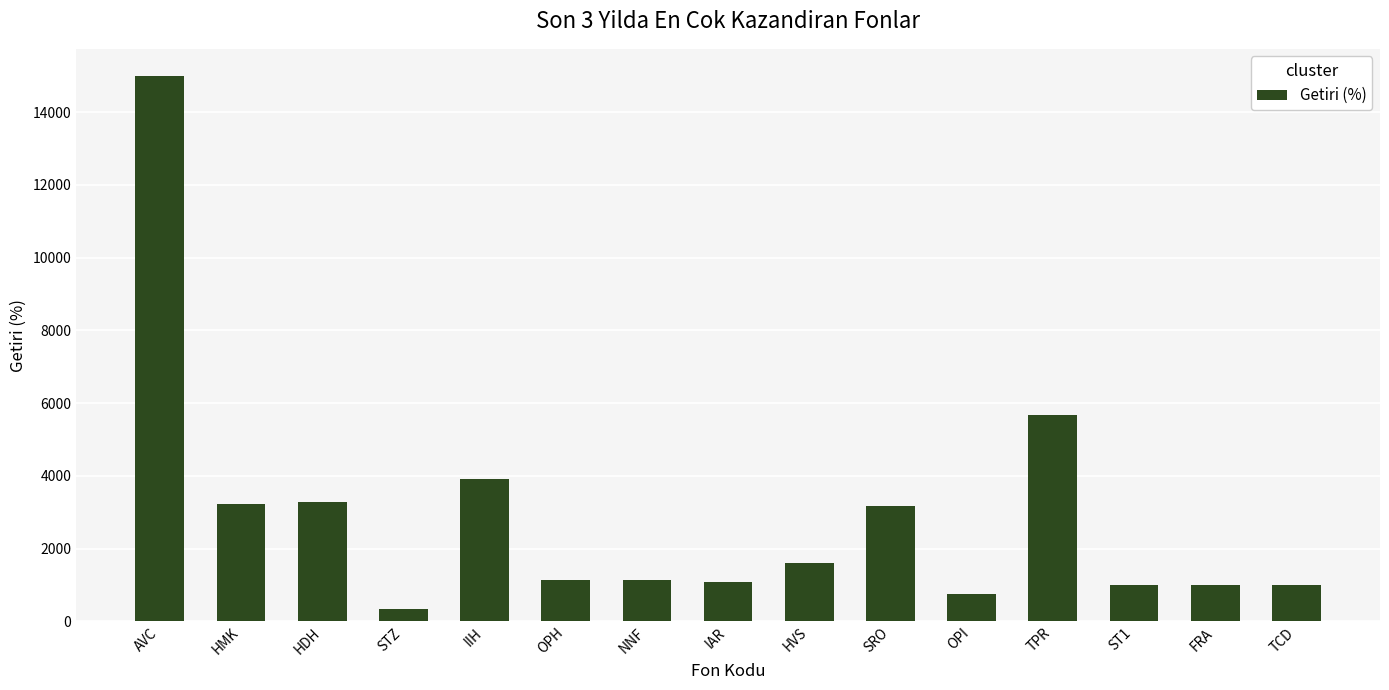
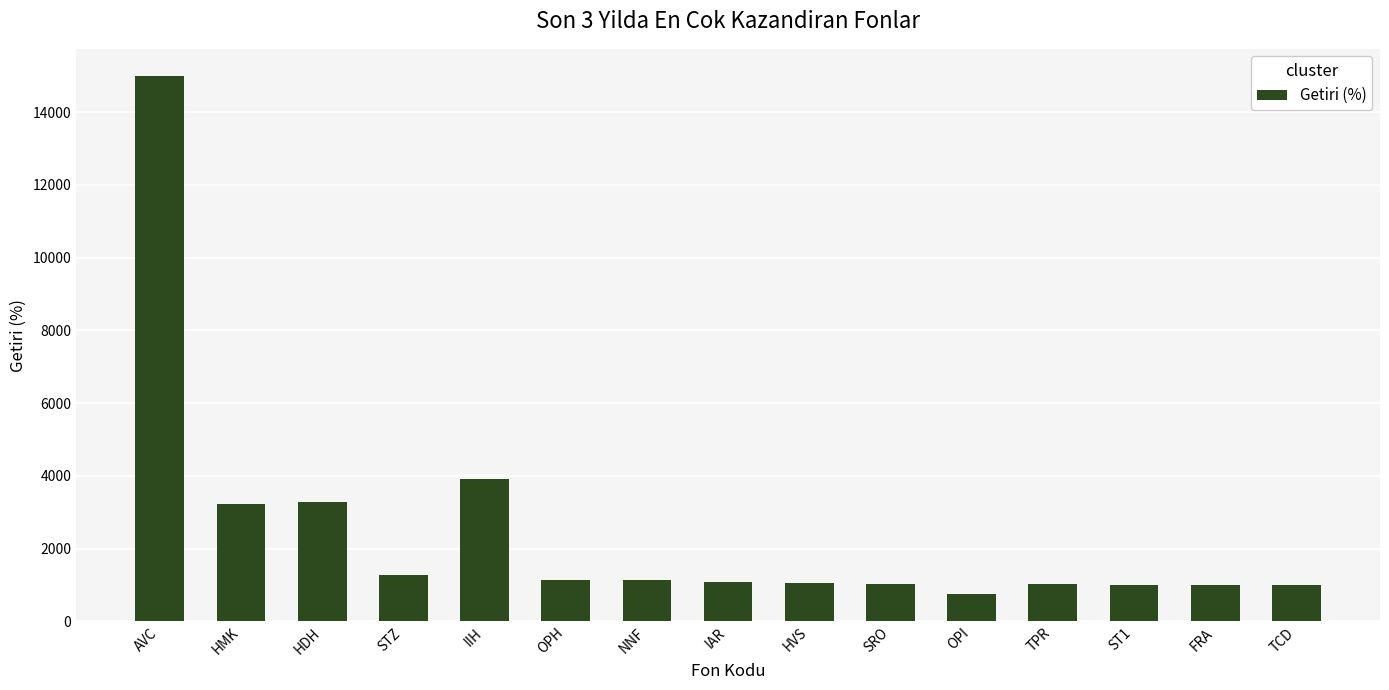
  {
    "AVC": 15000,
    "HMK": 3200,
    "HDH": 3300,
-   "STZ": 300,
+   "STZ": 1300,
    "IIH": 3900,
    "OPH": 1100,
    "NNF": 1100,
    "IAR": 1100,
-   "HVS": 1600,
-   "SRO": 3200,
+   "HVS": 1100,
+   "SRO": 1000,
    "OPI": 700,
-   "TPR": 5700,
+   "TPR": 1000,
    "ST1": 1000,
    "FRA": 1000,
    "TCD": 1000
  }
